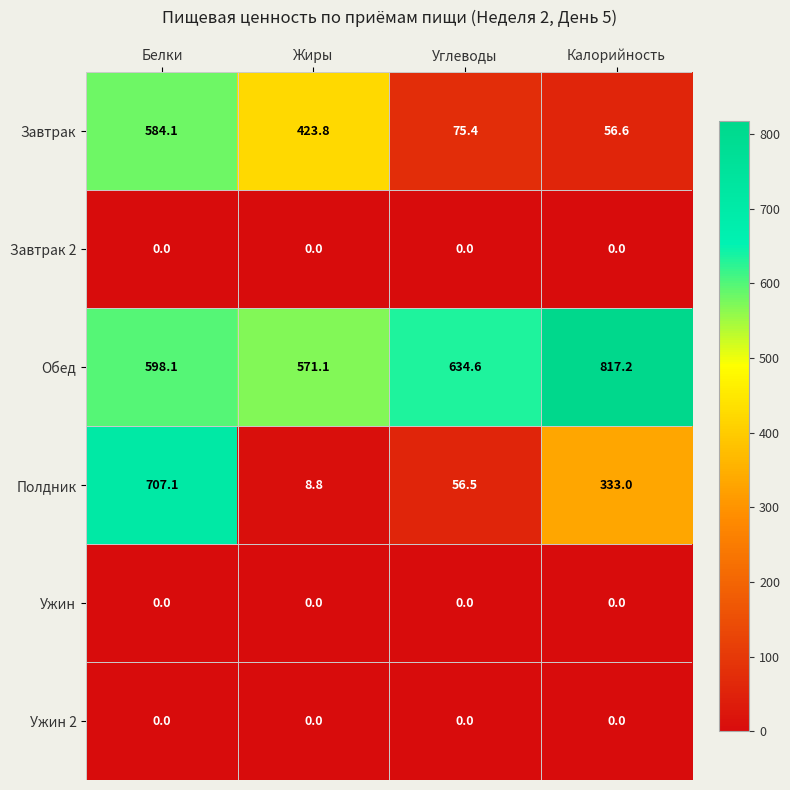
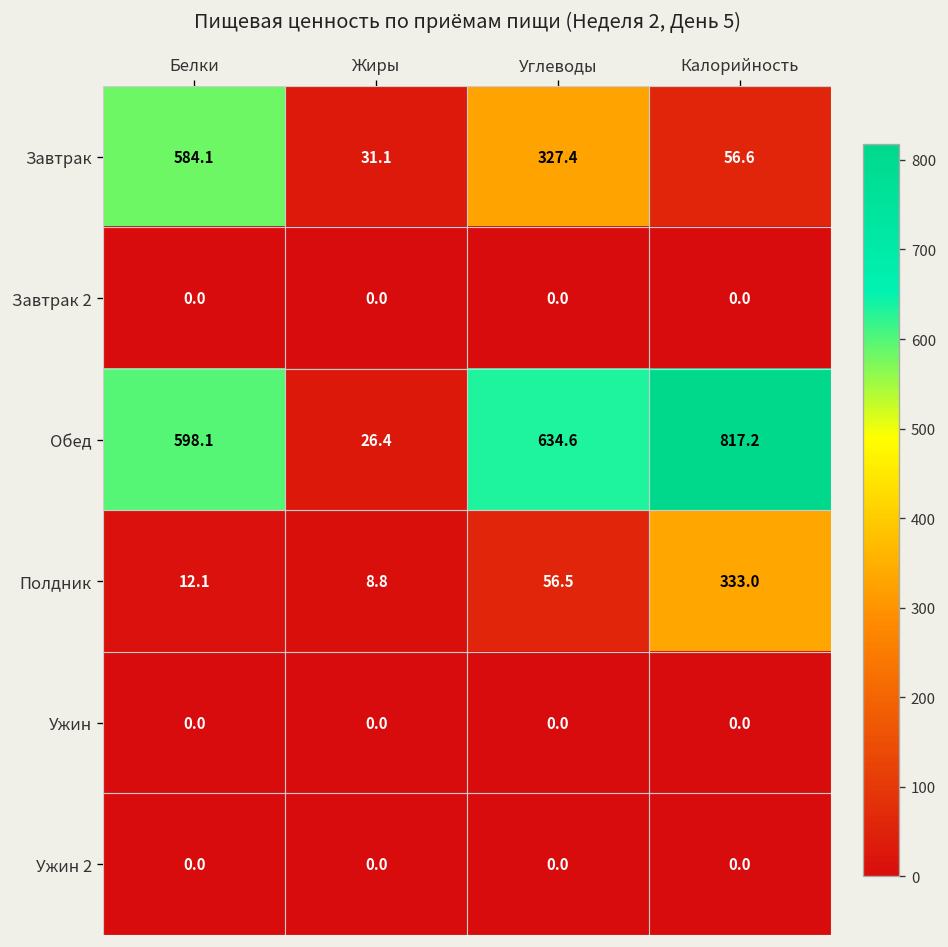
  {
    "Завтрак": {
      "Белки": 584.1,
-     "Жиры": 423.8,
-     "Углеводы": 75.4,
+     "Жиры": 31.1,
+     "Углеводы": 327.4,
      "Калорийность": 56.6
    },
    "Завтрак 2": {
      "Белки": 0.0,
      "Жиры": 0.0,
      "Углеводы": 0.0,
      "Калорийность": 0.0
    },
    "Обед": {
      "Белки": 598.1,
-     "Жиры": 571.1,
+     "Жиры": 26.4,
      "Углеводы": 634.6,
      "Калорийность": 817.2
    },
    "Полдник": {
-     "Белки": 707.1,
+     "Белки": 12.1,
      "Жиры": 8.8,
      "Углеводы": 56.5,
      "Калорийность": 333.0
    },
    "Ужин": {
      "Белки": 0.0,
      "Жиры": 0.0,
      "Углеводы": 0.0,
      "Калорийность": 0.0
    },
    "Ужин 2": {
      "Белки": 0.0,
      "Жиры": 0.0,
      "Углеводы": 0.0,
      "Калорийность": 0.0
    }
  }
